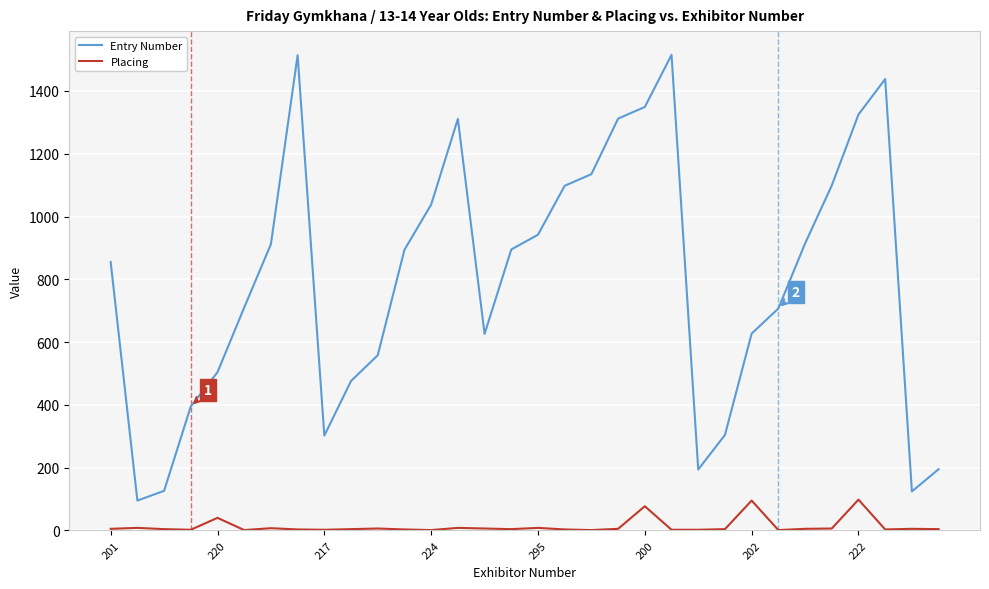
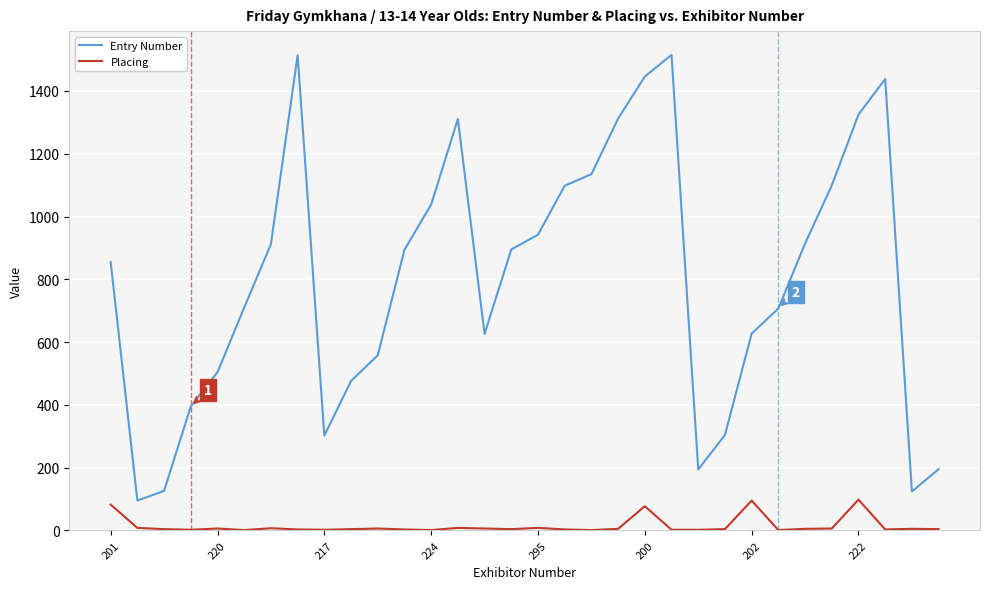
  {
    "Entry Number": {
      "201": 860,
      "220": 500,
      "217": 300,
      "224": 1040,
      "295": 940,
-     "200": 1350,
+     "200": 1450,
      "202": 630,
      "222": 1330
    },
    "Placing": {
-     "201": 10,
-     "220": 40,
+     "201": 80,
+     "220": 10,
      "217": 0,
      "224": 0,
      "295": 10,
      "200": 80,
      "202": 100,
      "222": 100
    }
  }
